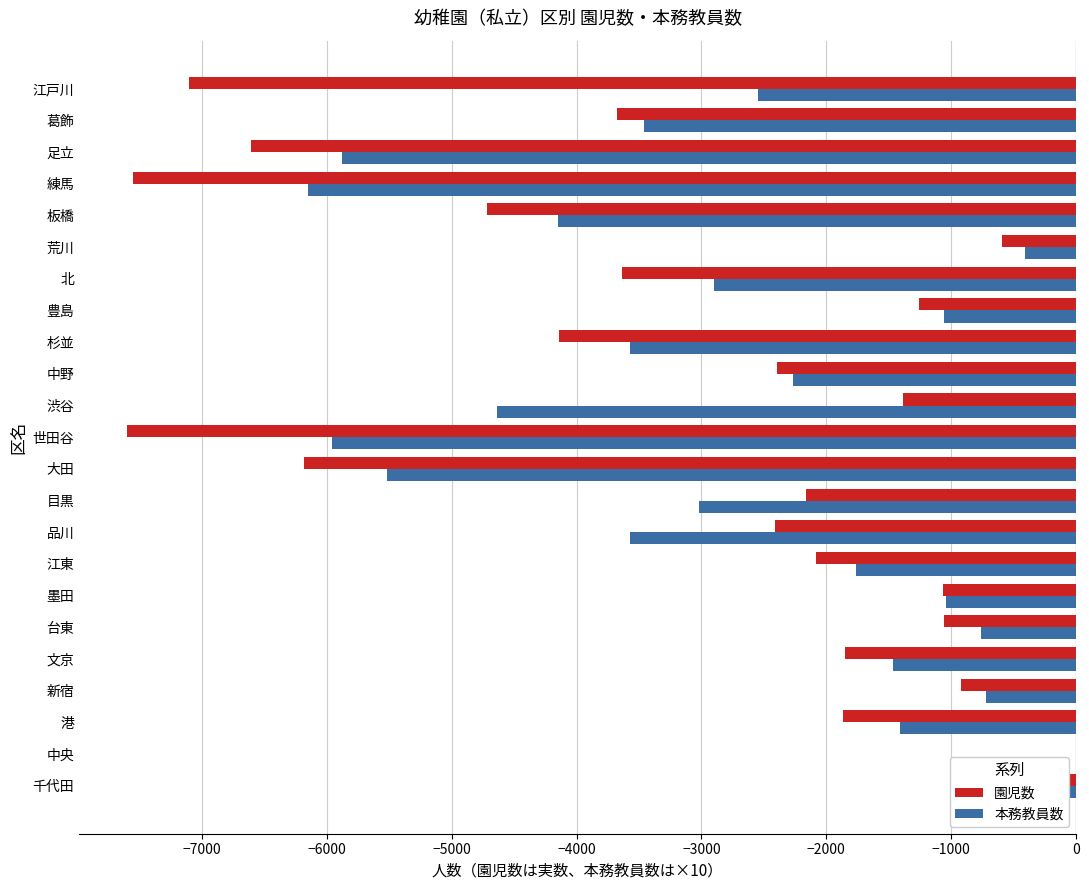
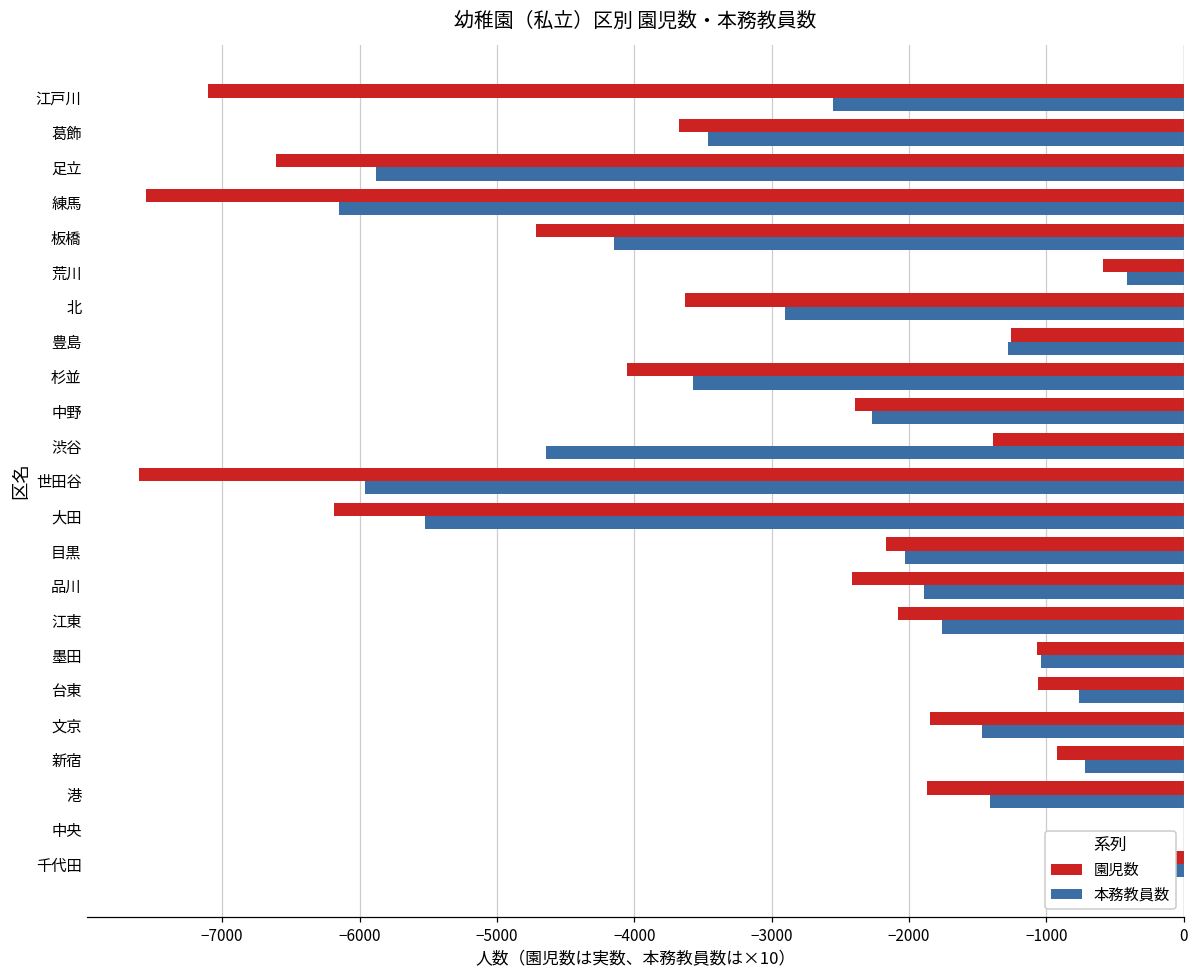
  {
    "園児数": {
      "江戸川": -7100,
      "葛飾": -3680,
      "足立": -6610,
      "練馬": -7550,
      "板橋": -4720,
      "荒川": -590,
      "北": -3630,
      "豊島": -1260,
-     "杉並": -4140,
+     "杉並": -4050,
      "中野": -2390,
      "渋谷": -1390,
      "世田谷": -7600,
      "大田": -6190,
      "目黒": -2170,
      "品川": -2410,
      "江東": -2080,
      "墨田": -1070,
      "台東": -1060,
      "文京": -1850,
      "新宿": -920,
      "港": -1870,
      "中央": 0
    },
    "本務教員数": {
      "江戸川": -2550,
      "葛飾": -3460,
      "足立": -5880,
      "練馬": -6150,
      "板橋": -4150,
      "荒川": -410,
      "北": -2900,
-     "豊島": -1060,
+     "豊島": -1280,
      "杉並": -3570,
      "中野": -2270,
      "渋谷": -4640,
      "世田谷": -5960,
      "大田": -5520,
-     "目黒": -3020,
-     "品川": -3570,
+     "目黒": -2030,
+     "品川": -1890,
      "江東": -1760,
      "墨田": -1040,
      "台東": -760,
      "文京": -1470,
      "新宿": -720,
      "港": -1410,
      "中央": 0
    }
  }
